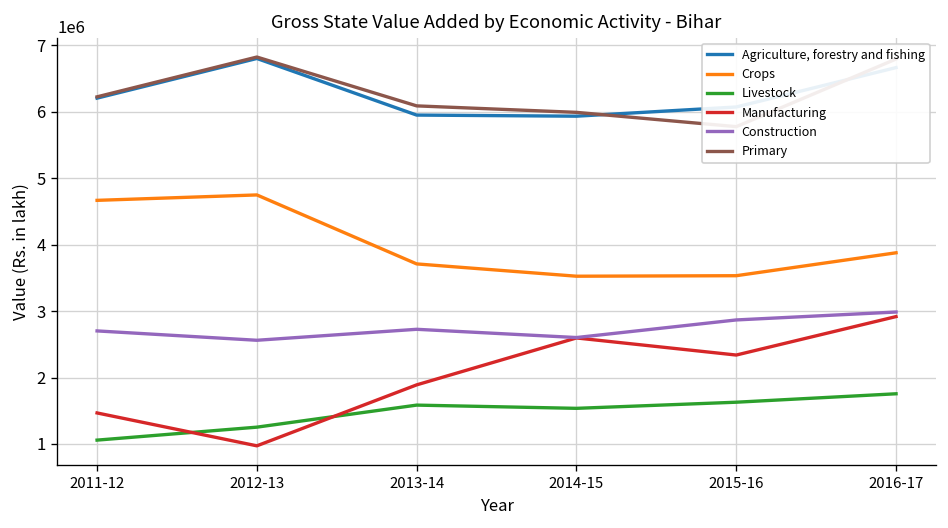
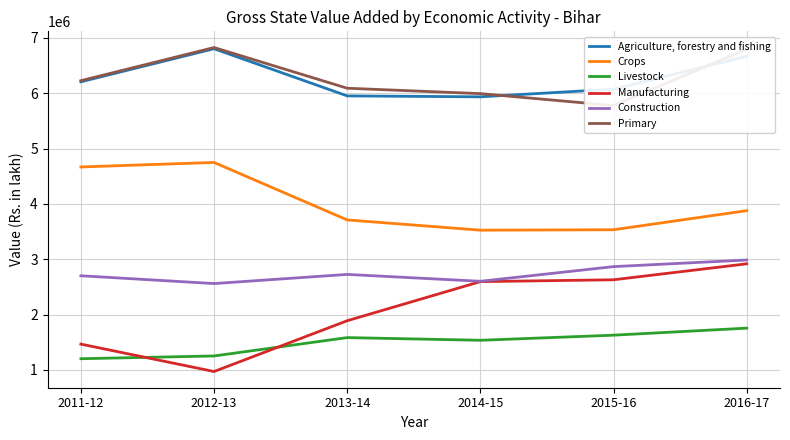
  {
    "Agriculture, forestry and fishing": {
      "2013-14": 6000000,
      "2014-15": 5900000
    },
    "Crops": {
      "2011-12": 4700000,
      "2012-13": 4700000,
      "2013-14": 3700000,
      "2014-15": 3500000,
      "2015-16": 3500000,
      "2016-17": 3900000
    },
    "Livestock": {
-     "2011-12": 1100000,
+     "2011-12": 1200000,
      "2012-13": 1300000,
      "2013-14": 1600000,
      "2014-15": 1500000,
      "2015-16": 1600000,
      "2016-17": 1800000
    },
    "Manufacturing": {
      "2011-12": 1500000,
      "2012-13": 1000000,
      "2013-14": 1900000,
-     "2015-16": 2300000,
+     "2015-16": 2600000,
      "2016-17": 2900000
    },
    "Construction": {
      "2011-12": 2700000,
      "2012-13": 2600000,
      "2013-14": 2700000,
      "2015-16": 2900000,
      "2016-17": 3000000
    },
    "Primary": {
      "2013-14": 6100000,
      "2014-15": 6000000
    }
  }
